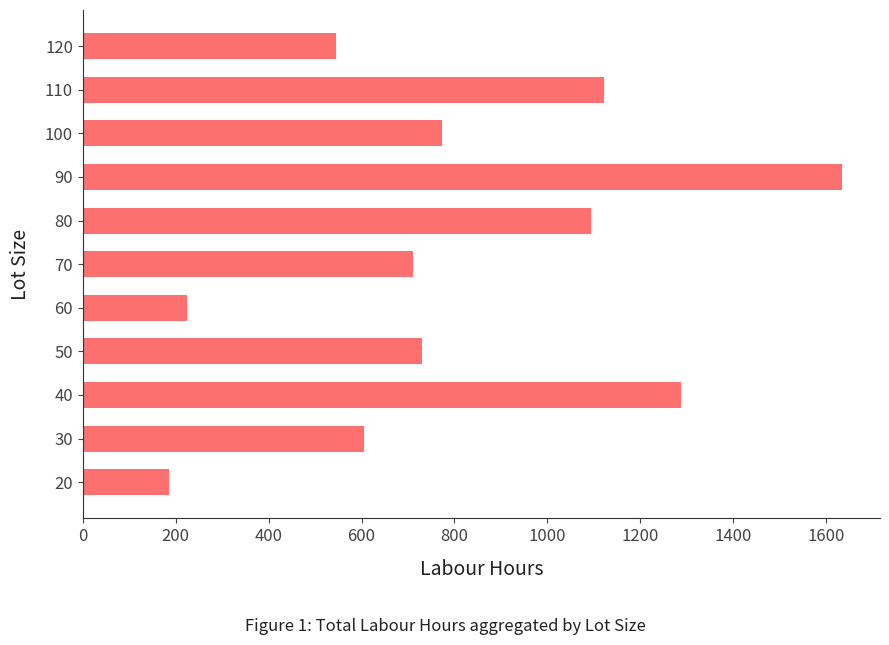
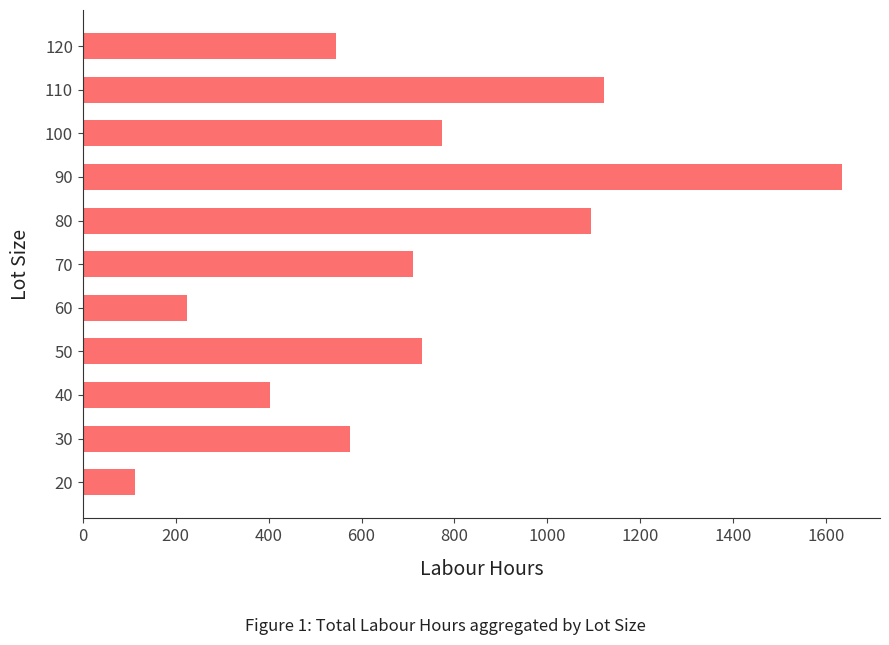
  {
    "120": 550,
    "110": 1120,
    "100": 770,
    "90": 1630,
    "80": 1090,
    "70": 710,
    "60": 220,
    "50": 730,
-   "40": 1290,
-   "30": 610,
-   "20": 190
+   "40": 400,
+   "30": 580,
+   "20": 110
  }
